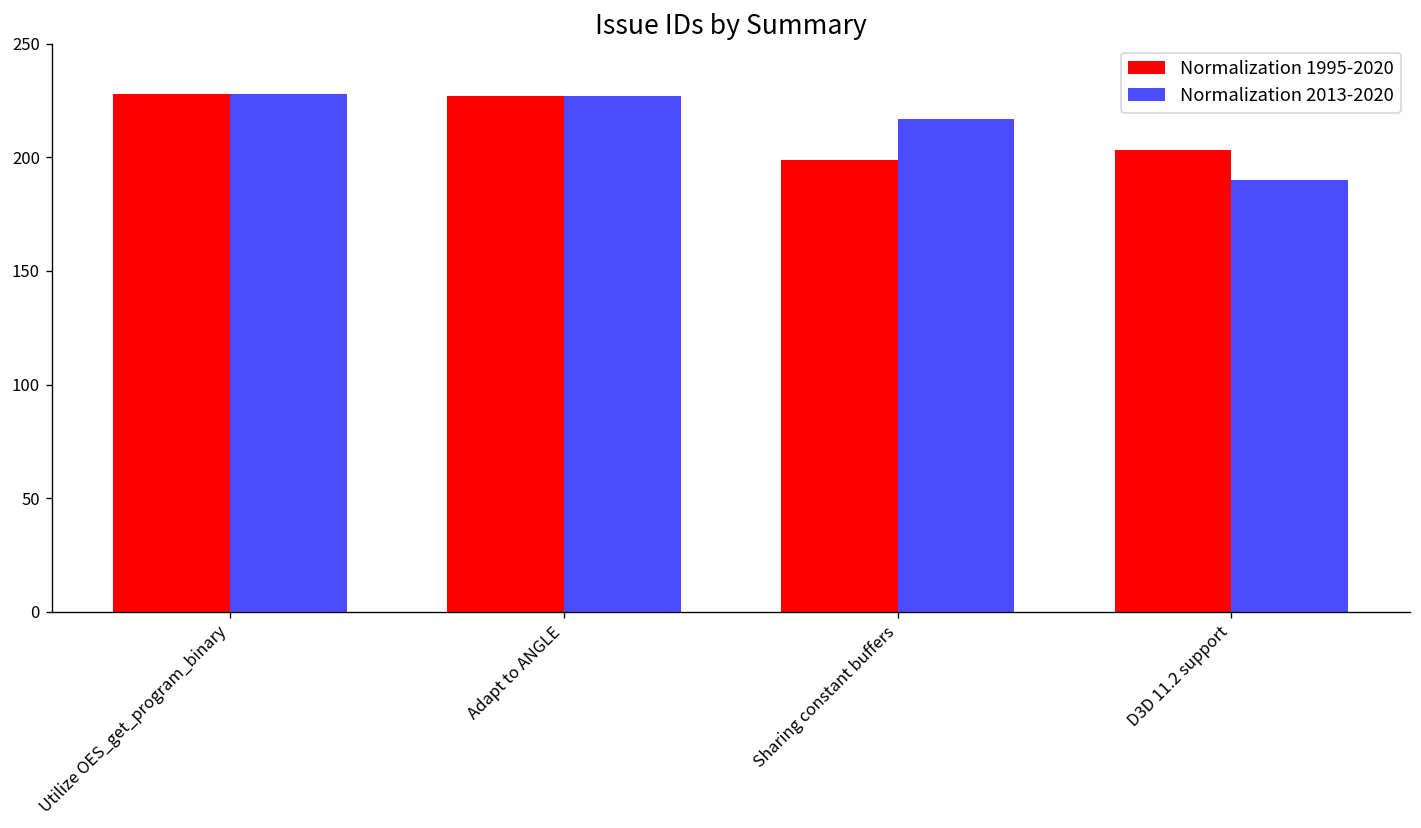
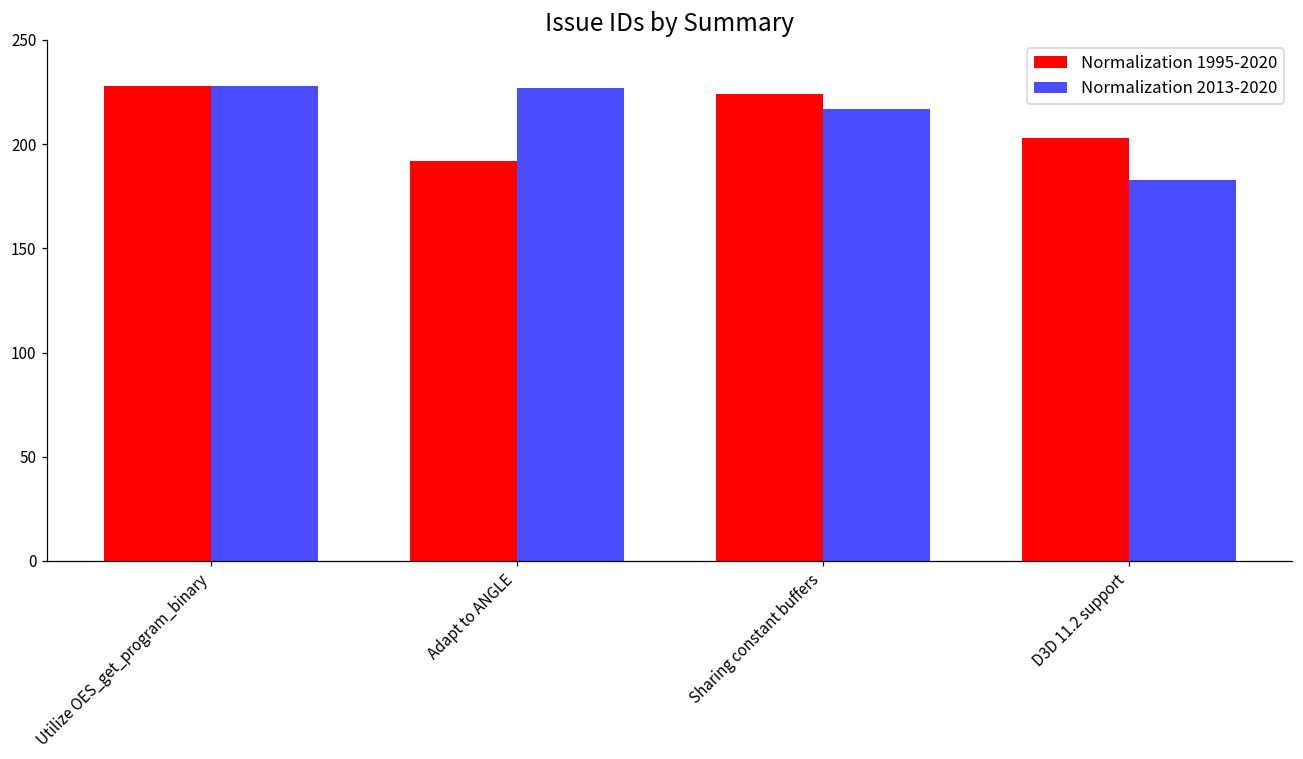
  {
    "Normalization 1995-2020": {
      "Utilize OES_get_program_binary": 228,
-     "Adapt to ANGLE": 227,
-     "Sharing constant buffers": 199,
+     "Adapt to ANGLE": 192,
+     "Sharing constant buffers": 224,
      "D3D 11.2 support": 203
    },
    "Normalization 2013-2020": {
      "Utilize OES_get_program_binary": 228,
      "Adapt to ANGLE": 227,
      "Sharing constant buffers": 217,
-     "D3D 11.2 support": 190
+     "D3D 11.2 support": 183
    }
  }
